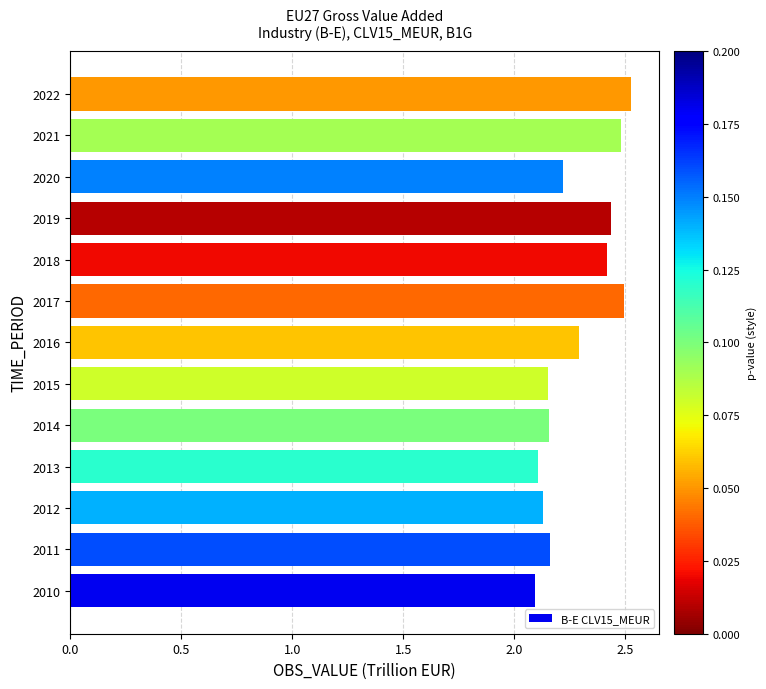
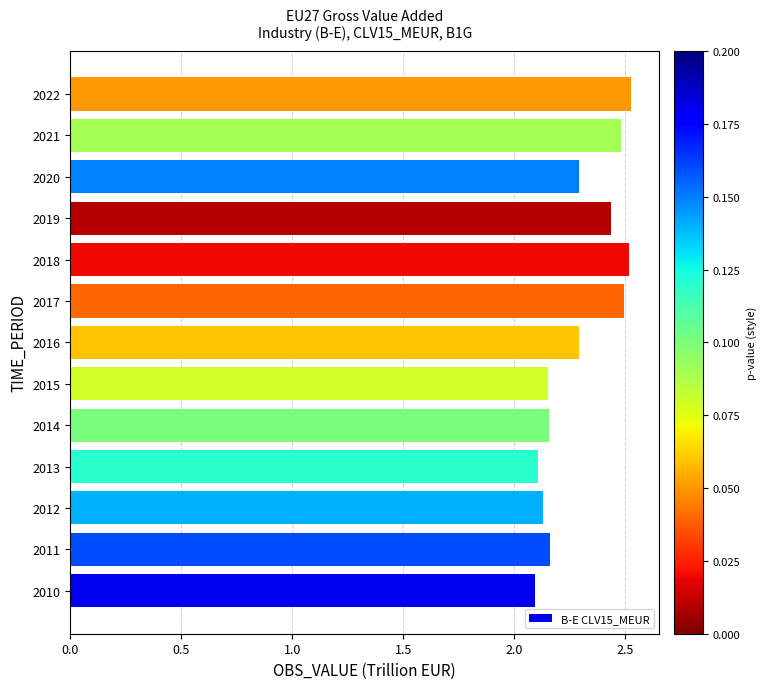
  {
    "2022": 2.53,
    "2021": 2.48,
-   "2020": 2.22,
+   "2020": 2.29,
    "2019": 2.44,
-   "2018": 2.42,
+   "2018": 2.51,
    "2017": 2.49,
    "2016": 2.29,
    "2015": 2.15,
    "2014": 2.16,
    "2013": 2.10,
    "2012": 2.13,
    "2011": 2.16,
    "2010": 2.09
  }
